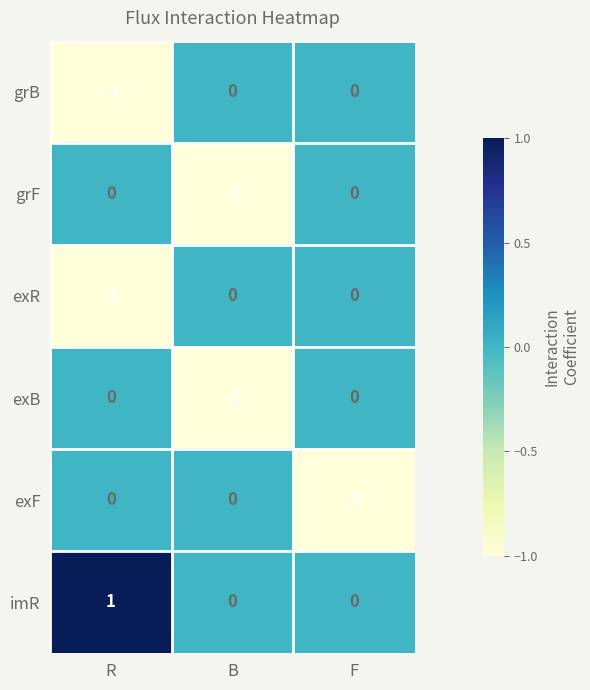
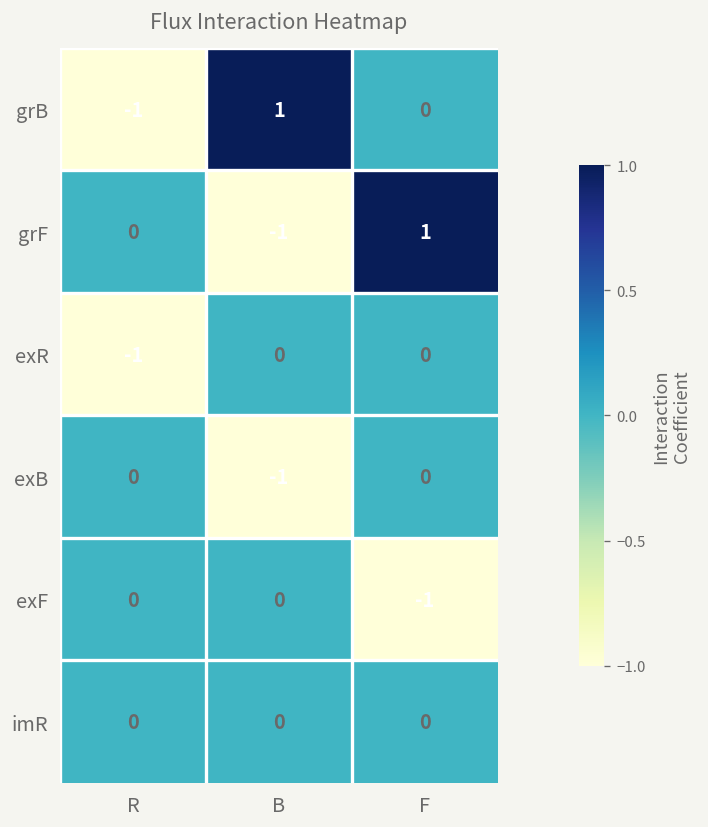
  {
    "grB": {
-     "B": 0,
+     "B": 1,
      "F": 0
    },
    "grF": {
      "R": 0,
-     "F": 0
+     "F": 1
    },
    "exR": {
      "B": 0,
      "F": 0
    },
    "exB": {
      "R": 0,
      "F": 0
    },
    "exF": {
      "R": 0,
      "B": 0
    },
    "imR": {
-     "R": 1,
+     "R": 0,
      "B": 0,
      "F": 0
    }
  }
